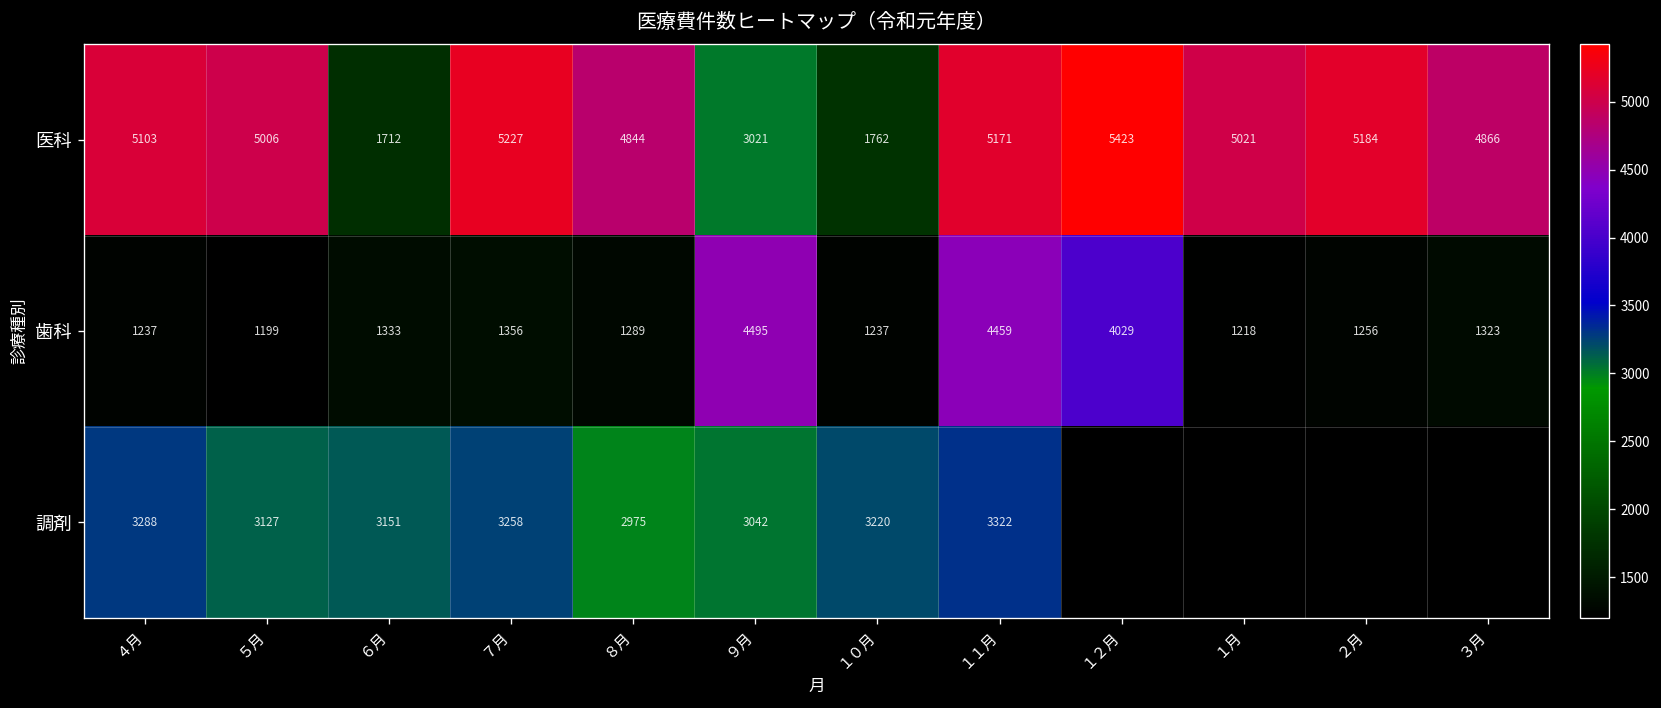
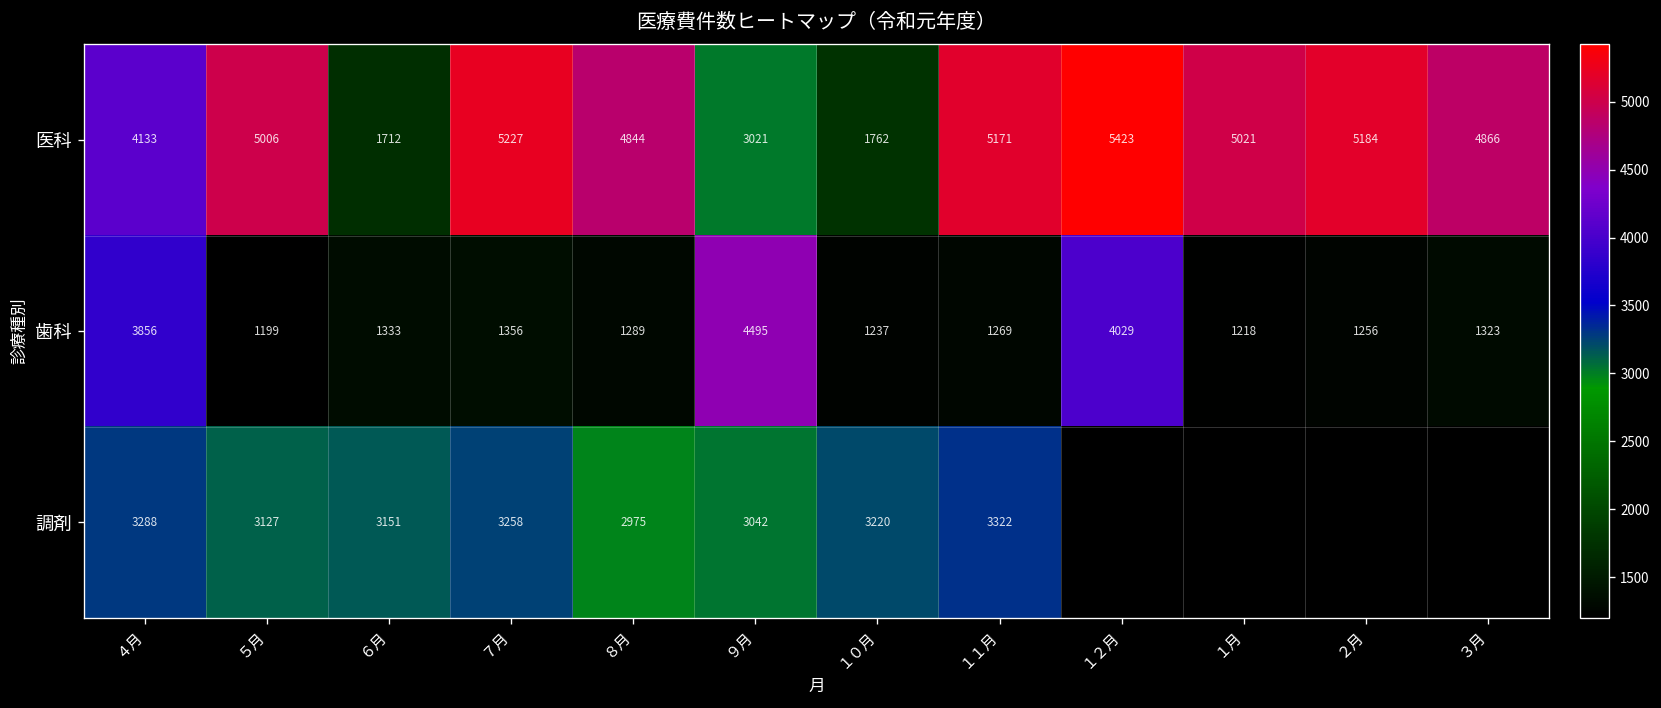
  {
    "医科": {
-     "４月": 5103,
+     "４月": 4133,
      "５月": 5006,
      "６月": 1712,
      "７月": 5227,
      "８月": 4844,
      "９月": 3021,
      "１０月": 1762,
      "１１月": 5171,
      "１２月": 5423,
      "１月": 5021,
      "２月": 5184,
      "３月": 4866
    },
    "歯科": {
-     "４月": 1237,
+     "４月": 3856,
      "５月": 1199,
      "６月": 1333,
      "７月": 1356,
      "８月": 1289,
      "９月": 4495,
      "１０月": 1237,
-     "１１月": 4459,
+     "１１月": 1269,
      "１２月": 4029,
      "１月": 1218,
      "２月": 1256,
      "３月": 1323
    },
    "調剤": {
      "４月": 3288,
      "５月": 3127,
      "６月": 3151,
      "７月": 3258,
      "８月": 2975,
      "９月": 3042,
      "１０月": 3220,
      "１１月": 3322
    }
  }
